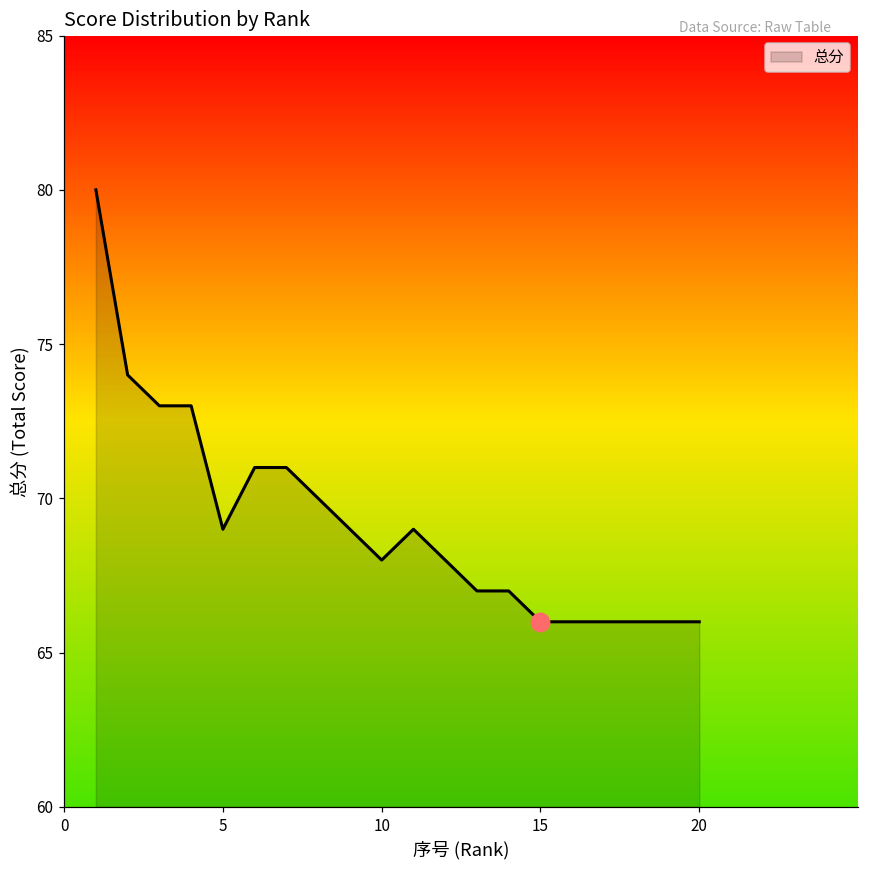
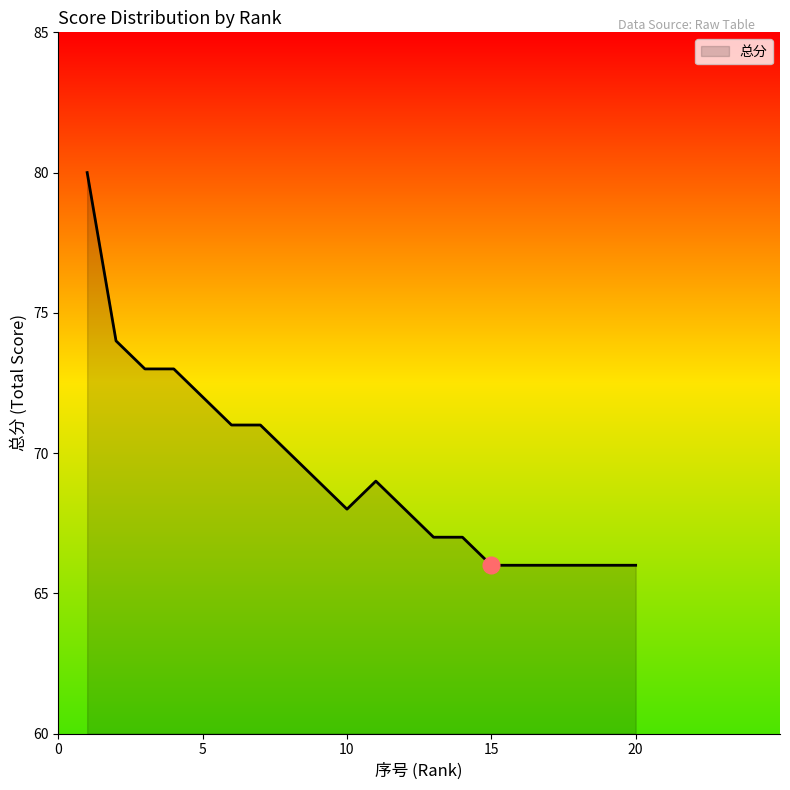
  {
    "总分": {
-     "5": 69,
+     "5": 72,
      "10": 68,
      "20": 66
    }
  }
